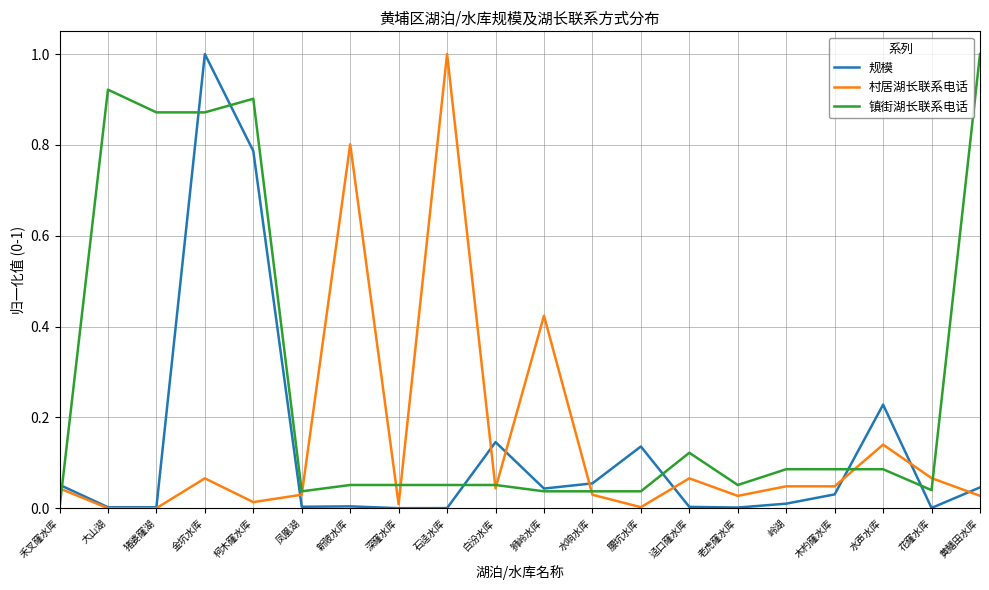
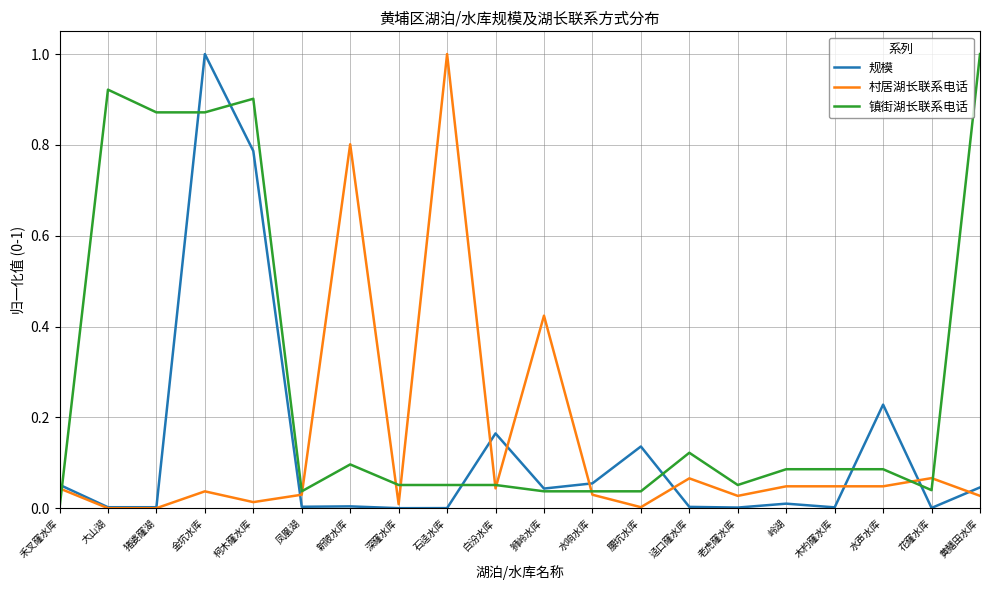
  {
    "规模": {
      "禾叉窿水库": 0.05,
      "金坑水库": 1.00,
      "柯木窿水库": 0.79,
      "凤凰湖": 0.00,
      "新陂水库": 0.00,
      "深窿水库": 0.00,
      "石迳水库": 0.00,
-     "白汾水库": 0.15,
+     "白汾水库": 0.16,
      "狮岭水库": 0.04,
      "水响水库": 0.05,
      "腰坑水库": 0.14,
      "迳口窿水库": 0.00,
      "老虎窿水库": 0.00,
      "岭湖": 0.01,
-     "木杓窿水库": 0.03,
+     "木杓窿水库": 0.00,
      "水声水库": 0.23,
      "花窿水库": 0.00,
      "黄鳝田水库": 0.05
    },
    "村居湖长联系电话": {
      "禾叉窿水库": 0.04,
-     "金坑水库": 0.07,
+     "金坑水库": 0.04,
      "柯木窿水库": 0.01,
      "凤凰湖": 0.03,
      "新陂水库": 0.80,
      "深窿水库": 0.01,
      "石迳水库": 1.00,
      "白汾水库": 0.04,
      "狮岭水库": 0.42,
      "水响水库": 0.03,
      "腰坑水库": 0.00,
      "迳口窿水库": 0.07,
      "老虎窿水库": 0.03,
      "岭湖": 0.05,
      "木杓窿水库": 0.05,
-     "水声水库": 0.14,
+     "水声水库": 0.05,
      "花窿水库": 0.07,
      "黄鳝田水库": 0.03
    },
    "镇街湖长联系电话": {
      "禾叉窿水库": 0.00,
      "大山湖": 0.92,
      "猪婆窿湖": 0.87,
      "金坑水库": 0.87,
      "柯木窿水库": 0.90,
      "凤凰湖": 0.04,
-     "新陂水库": 0.05,
+     "新陂水库": 0.10,
      "深窿水库": 0.05,
      "石迳水库": 0.05,
      "白汾水库": 0.05,
      "狮岭水库": 0.04,
      "水响水库": 0.04,
      "腰坑水库": 0.04,
      "迳口窿水库": 0.12,
      "老虎窿水库": 0.05,
      "岭湖": 0.09,
      "木杓窿水库": 0.09,
      "水声水库": 0.09,
      "花窿水库": 0.04,
      "黄鳝田水库": 1.00
    }
  }
